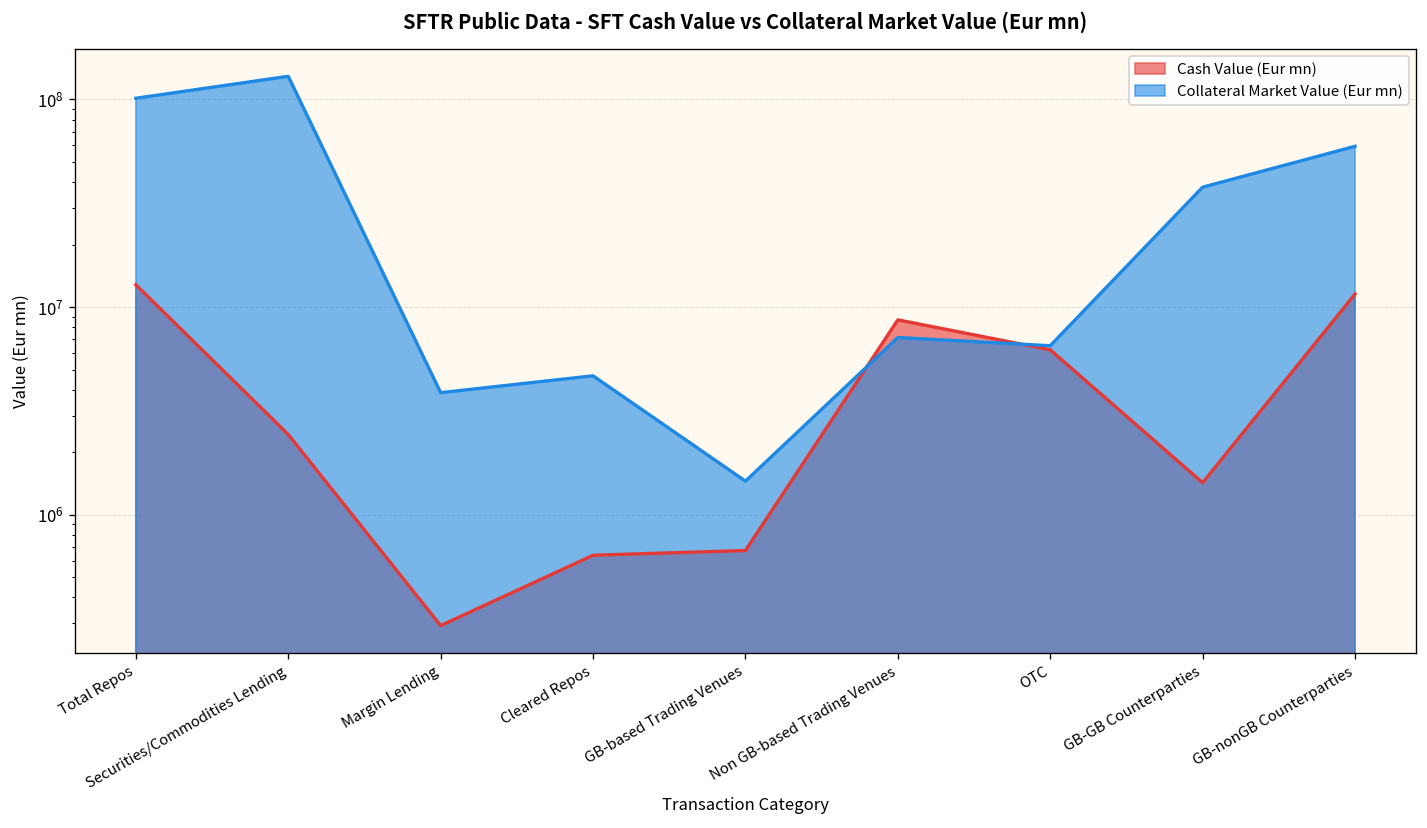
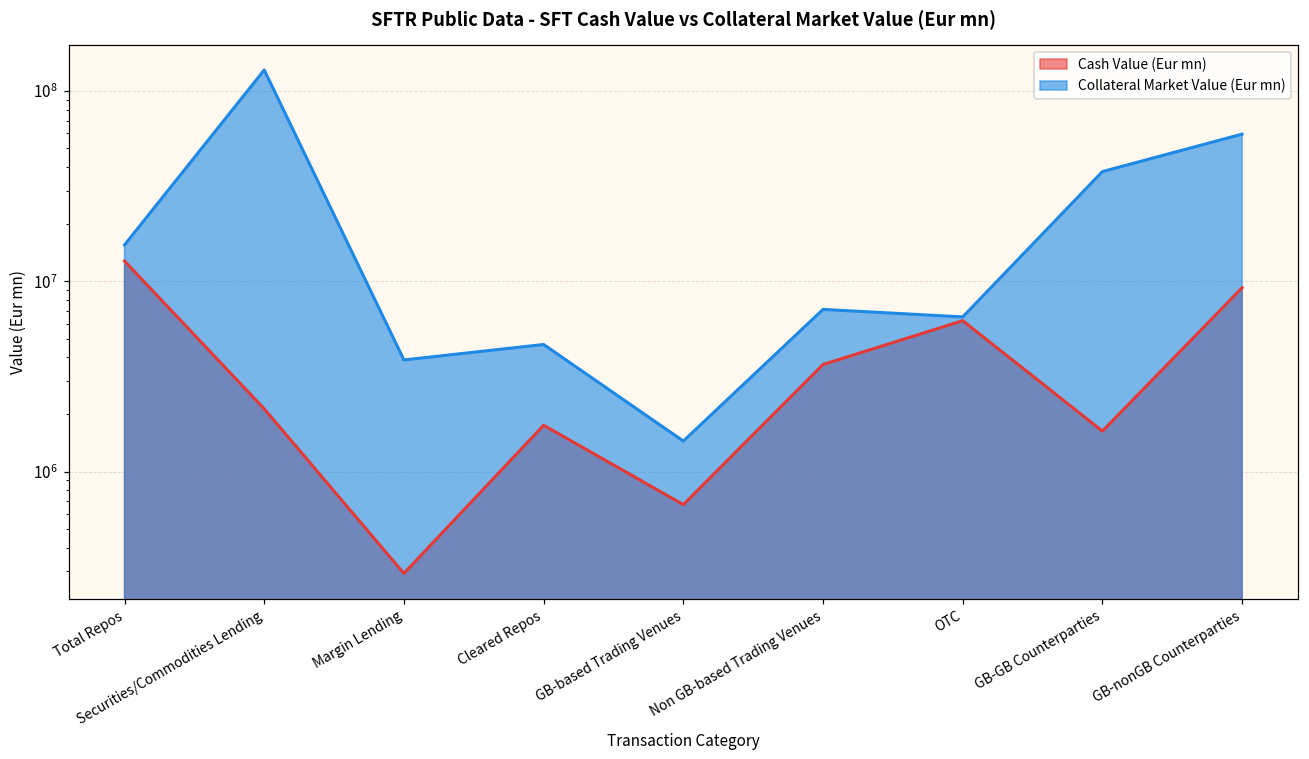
  {
    "Cash Value (Eur mn)": {
      "Total Repos": 13000000,
-     "Securities/Commodities Lending": 2400000,
+     "Securities/Commodities Lending": 2100000,
      "Margin Lending": 290000,
-     "Cleared Repos": 640000,
+     "Cleared Repos": 1800000,
      "GB-based Trading Venues": 670000,
-     "Non GB-based Trading Venues": 9000000,
+     "Non GB-based Trading Venues": 3700000,
      "OTC": 6200000,
-     "GB-GB Counterparties": 1400000,
-     "GB-nonGB Counterparties": 12000000
+     "GB-GB Counterparties": 1600000,
+     "GB-nonGB Counterparties": 9000000
    },
    "Collateral Market Value (Eur mn)": {
-     "Total Repos": 100000000,
+     "Total Repos": 16000000,
      "Securities/Commodities Lending": 130000000,
      "Margin Lending": 3900000,
      "Cleared Repos": 4700000,
      "GB-based Trading Venues": 1500000,
      "Non GB-based Trading Venues": 7100000,
      "OTC": 6500000,
      "GB-GB Counterparties": 38000000,
      "GB-nonGB Counterparties": 59000000
    }
  }
